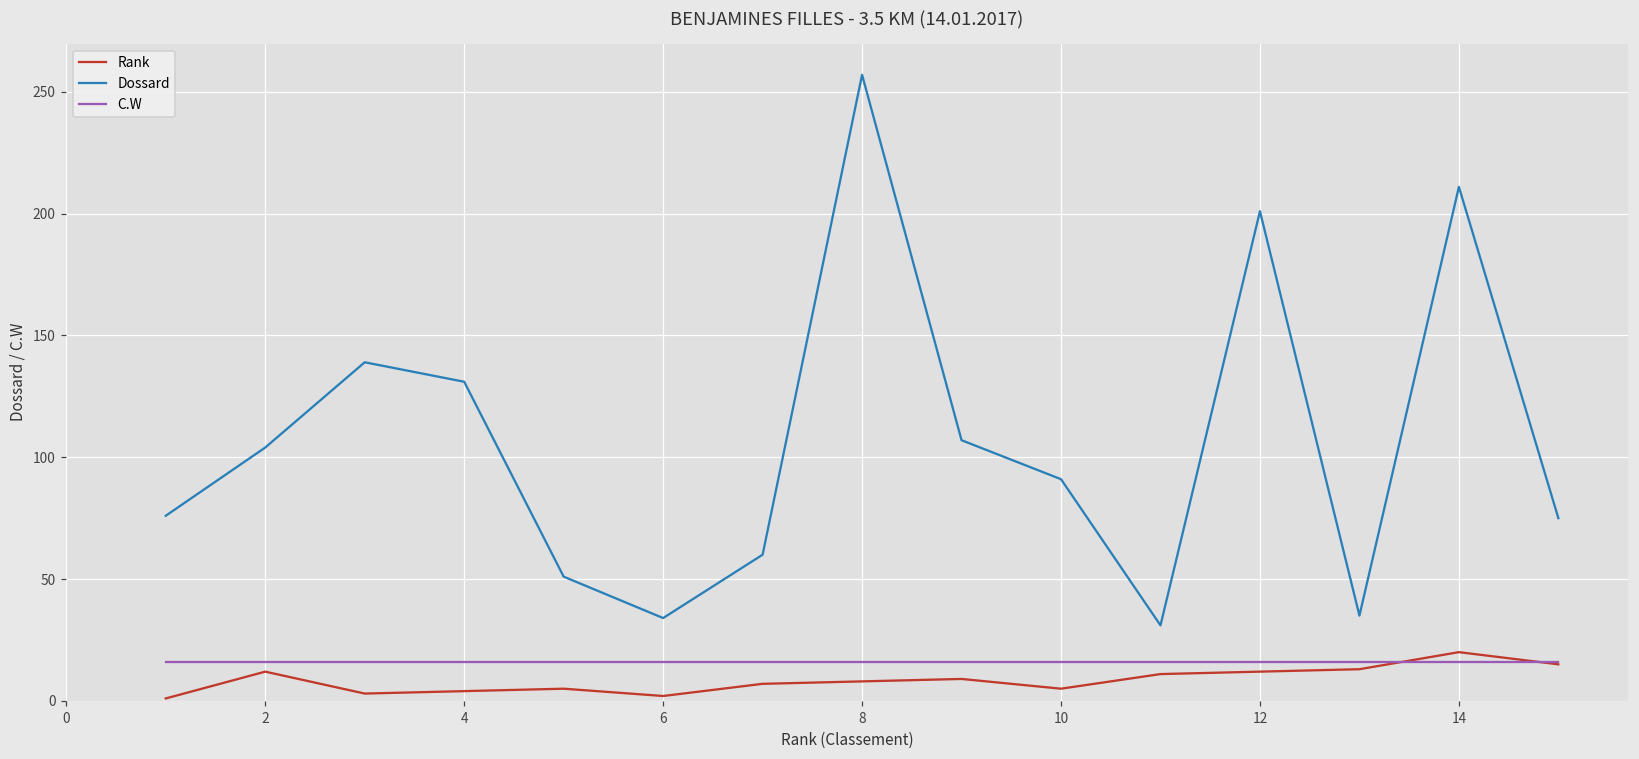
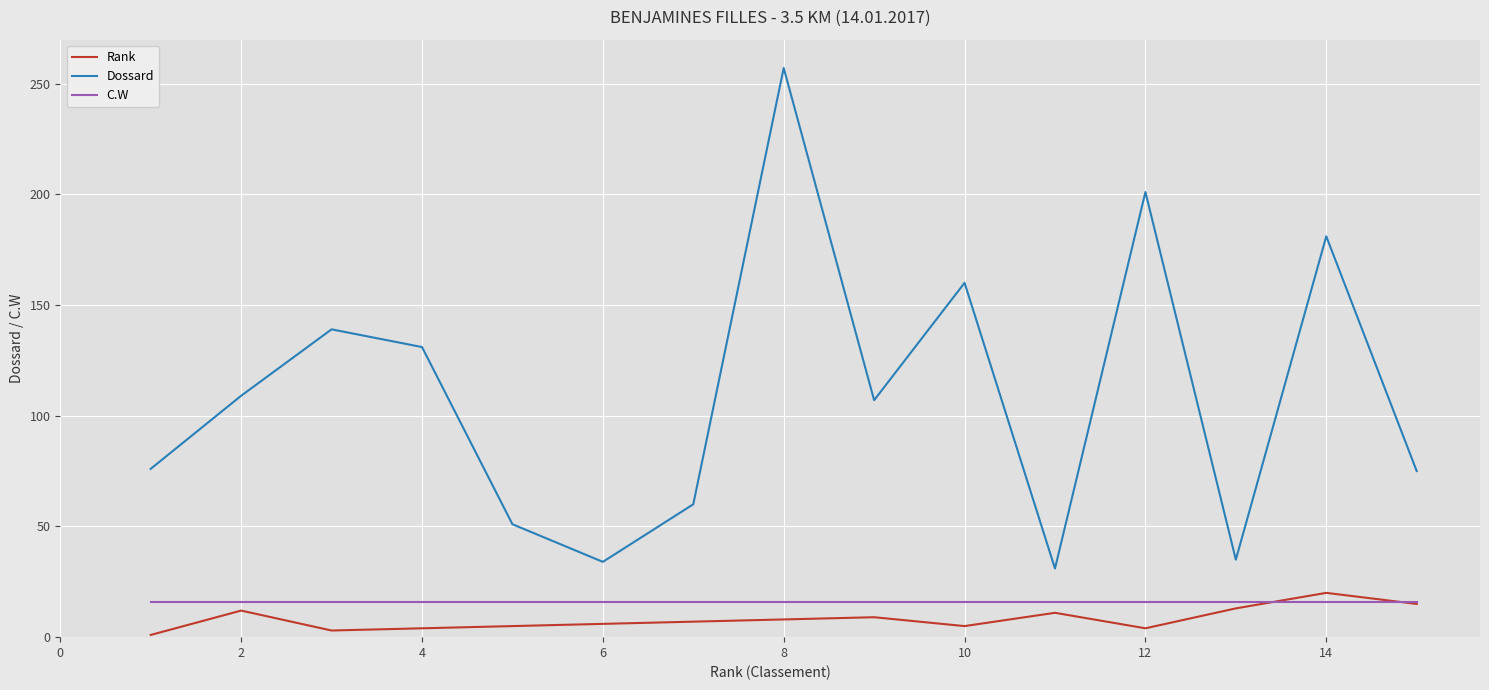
  {
    "Rank": {
      "2": 12,
      "4": 4,
-     "6": 2,
+     "6": 6,
      "8": 8,
      "10": 5,
-     "12": 12,
+     "12": 4,
      "14": 20
    },
    "Dossard": {
-     "2": 104,
+     "2": 109,
      "4": 131,
      "6": 34,
      "8": 257,
-     "10": 91,
+     "10": 160,
      "12": 201,
-     "14": 211
+     "14": 181
    },
    "C.W": {
      "2": 16,
      "4": 16,
      "6": 16,
      "8": 16,
      "10": 16,
      "12": 16,
      "14": 16
    }
  }
